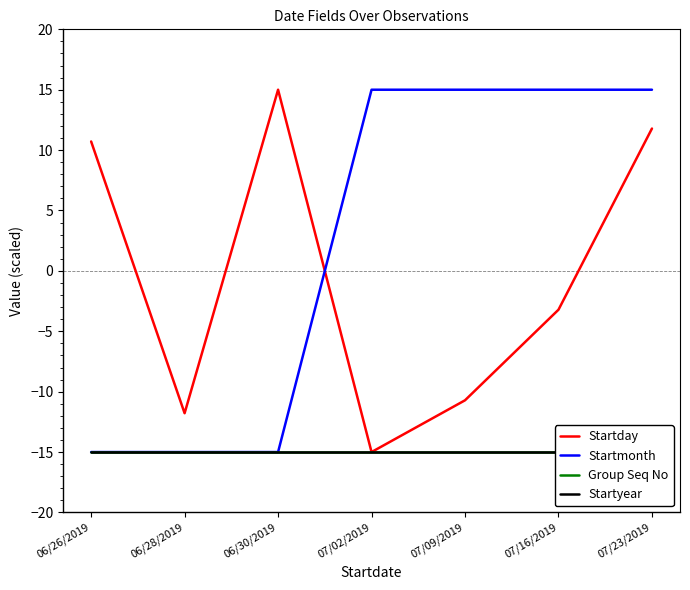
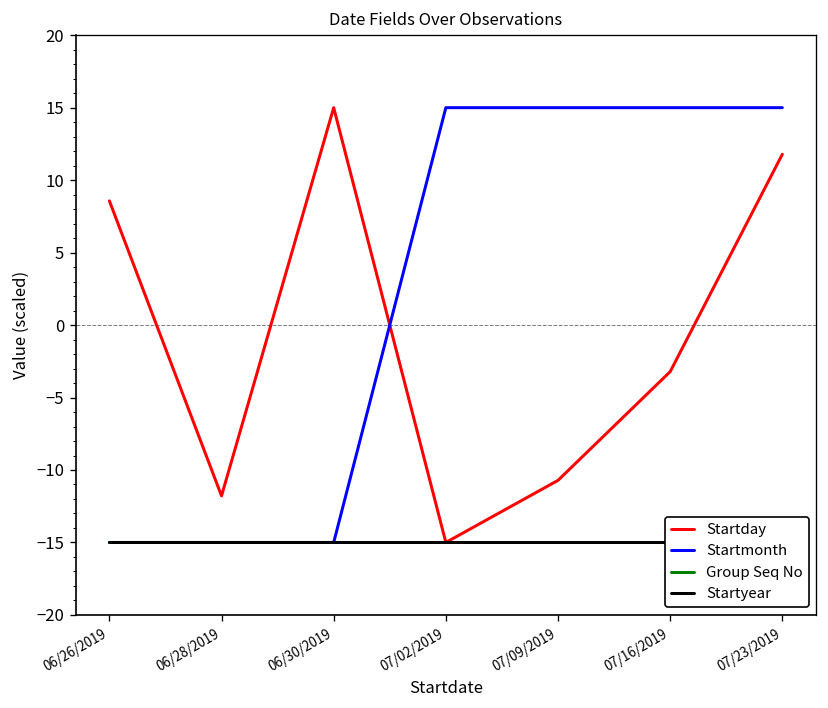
  {
    "Startday": {
-     "06/26/2019": 10.7,
+     "06/26/2019": 8.6,
      "06/28/2019": -11.8,
      "06/30/2019": 15.0,
      "07/09/2019": -10.7,
      "07/16/2019": -3.2,
      "07/23/2019": 11.8
    },
    "Startmonth": {
      "07/02/2019": 15.0,
      "07/09/2019": 15.0,
      "07/16/2019": 15.0,
      "07/23/2019": 15.0
    },
    "Startyear": {
      "07/09/2019": -15.0
    }
  }
